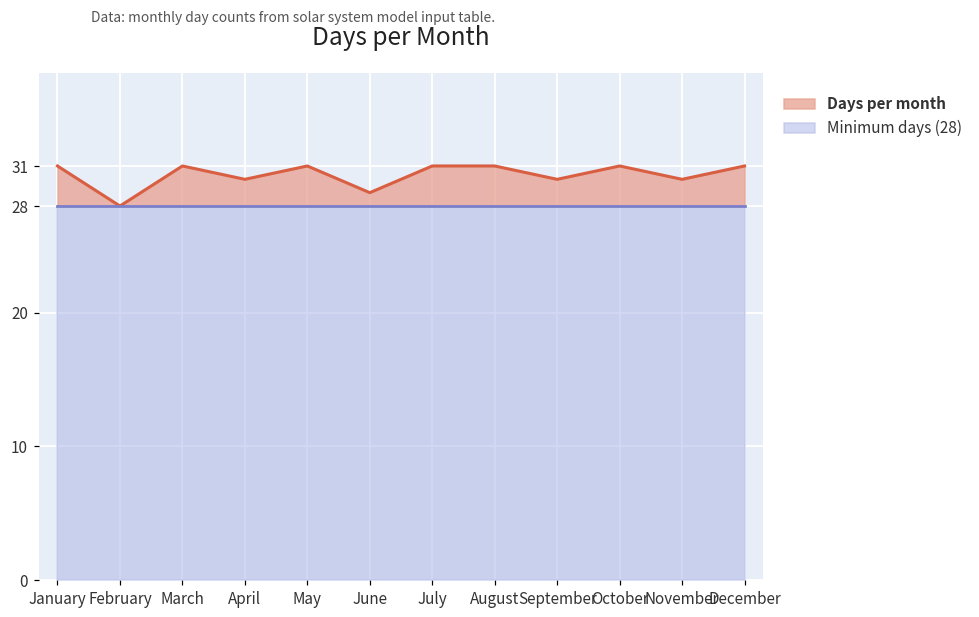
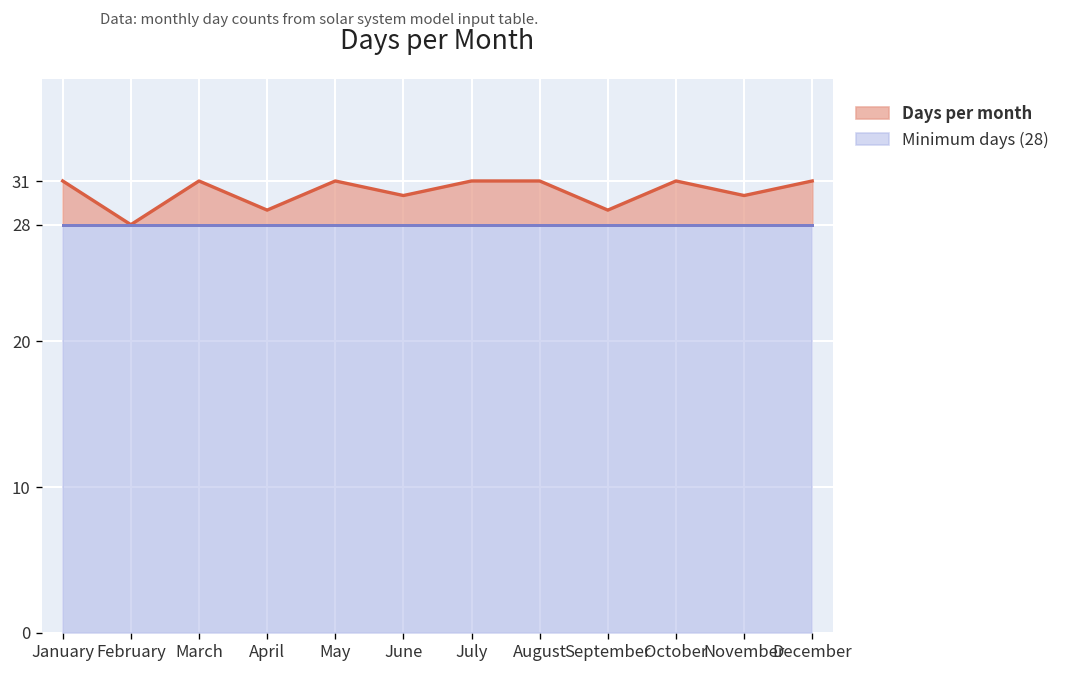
  {
    "Days per month": {
      "January": 31,
      "March": 31,
-     "April": 30,
+     "April": 29,
      "May": 31,
-     "June": 29,
+     "June": 30,
      "July": 31,
      "August": 31,
-     "September": 30,
+     "September": 29,
      "October": 31
    },
    "Minimum days (28)": {
      "January": 28,
      "March": 28,
      "April": 28,
      "May": 28,
      "June": 28,
      "July": 28,
      "August": 28,
      "September": 28,
      "October": 28
    }
  }
